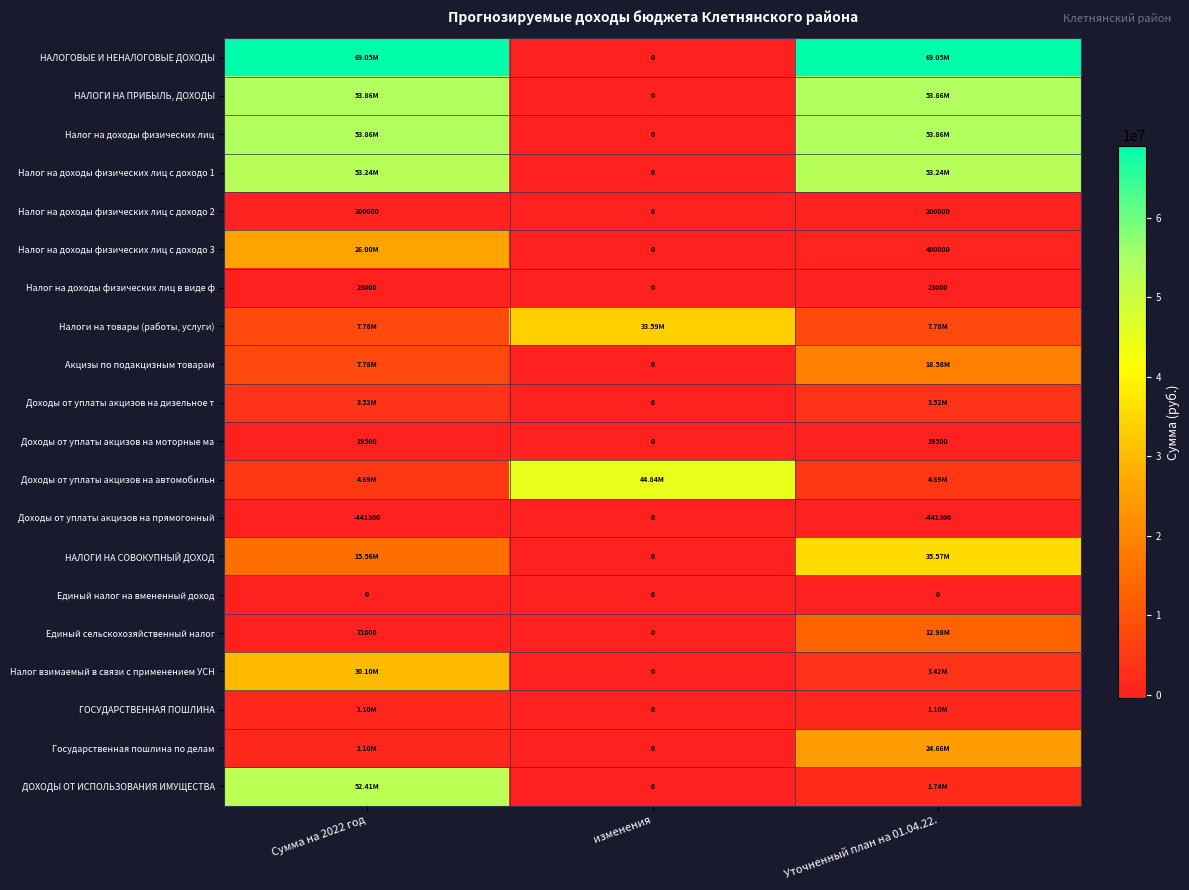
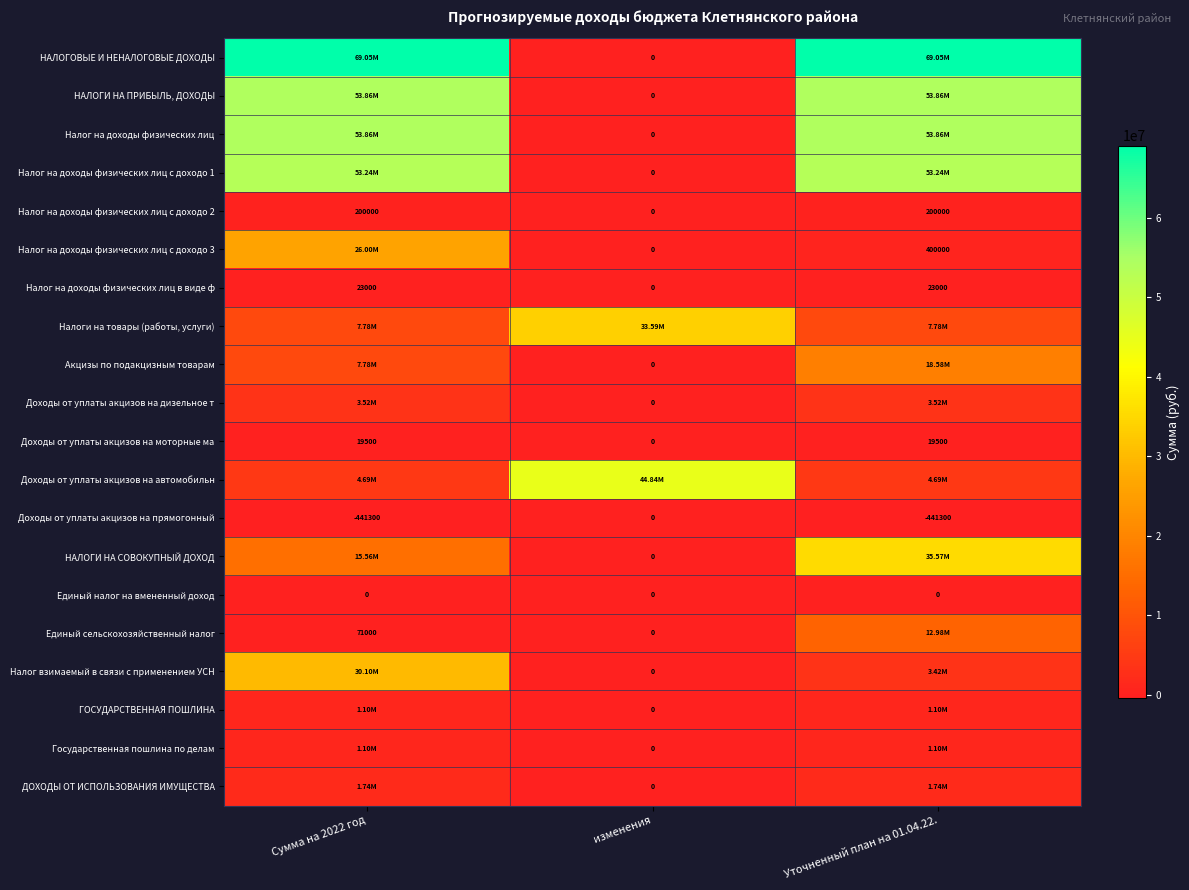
  {
    "НАЛОГОВЫЕ И НЕНАЛОГОВЫЕ ДОХОДЫ": {
      "Сумма на 2022 год": "69.05M",
      "изменения": "0",
      "Уточненный план на 01.04.22.": "69.05M"
    },
    "НАЛОГИ НА ПРИБЫЛЬ, ДОХОДЫ": {
      "Сумма на 2022 год": "53.86M",
      "изменения": "0",
      "Уточненный план на 01.04.22.": "53.86M"
    },
    "Налог на доходы физических лиц": {
      "Сумма на 2022 год": "53.86M",
      "изменения": "0",
      "Уточненный план на 01.04.22.": "53.86M"
    },
    "Налог на доходы физических лиц с доходо 1": {
      "Сумма на 2022 год": "53.24M",
      "изменения": "0",
      "Уточненный план на 01.04.22.": "53.24M"
    },
    "Налог на доходы физических лиц с доходо 2": {
      "Сумма на 2022 год": "200000",
      "изменения": "0",
      "Уточненный план на 01.04.22.": "200000"
    },
    "Налог на доходы физических лиц с доходо 3": {
      "Сумма на 2022 год": "26.00M",
      "изменения": "0",
      "Уточненный план на 01.04.22.": "400000"
    },
    "Налог на доходы физических лиц в виде ф": {
      "Сумма на 2022 год": "23000",
      "изменения": "0",
      "Уточненный план на 01.04.22.": "23000"
    },
    "Налоги на товары (работы, услуги)": {
      "Сумма на 2022 год": "7.78M",
      "изменения": "33.59M",
      "Уточненный план на 01.04.22.": "7.78M"
    },
    "Акцизы по подакцизным товарам": {
      "Сумма на 2022 год": "7.78M",
      "изменения": "0",
      "Уточненный план на 01.04.22.": "18.58M"
    },
    "Доходы от уплаты акцизов на дизельное т": {
      "Сумма на 2022 год": "3.52M",
      "изменения": "0",
      "Уточненный план на 01.04.22.": "3.52M"
    },
    "Доходы от уплаты акцизов на моторные ма": {
      "Сумма на 2022 год": "19500",
      "изменения": "0",
      "Уточненный план на 01.04.22.": "19500"
    },
    "Доходы от уплаты акцизов на автомобильн": {
      "Сумма на 2022 год": "4.69M",
      "изменения": "44.84M",
      "Уточненный план на 01.04.22.": "4.69M"
    },
    "Доходы от уплаты акцизов на прямогонный": {
      "Сумма на 2022 год": "-441300",
      "изменения": "0",
      "Уточненный план на 01.04.22.": "-441300"
    },
    "НАЛОГИ НА СОВОКУПНЫЙ ДОХОД": {
      "Сумма на 2022 год": "15.56M",
      "изменения": "0",
      "Уточненный план на 01.04.22.": "35.57M"
    },
    "Единый налог на вмененный доход": {
      "Сумма на 2022 год": "0",
      "изменения": "0",
      "Уточненный план на 01.04.22.": "0"
    },
    "Единый сельскохозяйственный налог": {
      "Сумма на 2022 год": "71000",
      "изменения": "0",
      "Уточненный план на 01.04.22.": "12.98M"
    },
    "Налог взимаемый в связи с применением УСН": {
      "Сумма на 2022 год": "30.10M",
      "изменения": "0",
      "Уточненный план на 01.04.22.": "3.42M"
    },
    "ГОСУДАРСТВЕННАЯ ПОШЛИНА": {
      "Сумма на 2022 год": "1.10M",
      "изменения": "0",
      "Уточненный план на 01.04.22.": "1.10M"
    },
    "Государственная пошлина по делам": {
      "Сумма на 2022 год": "1.10M",
      "изменения": "0",
-     "Уточненный план на 01.04.22.": "24.66M"
+     "Уточненный план на 01.04.22.": "1.10M"
    },
    "ДОХОДЫ ОТ ИСПОЛЬЗОВАНИЯ ИМУЩЕСТВА": {
-     "Сумма на 2022 год": "52.41M",
+     "Сумма на 2022 год": "1.74M",
      "изменения": "0",
      "Уточненный план на 01.04.22.": "1.74M"
    }
  }
